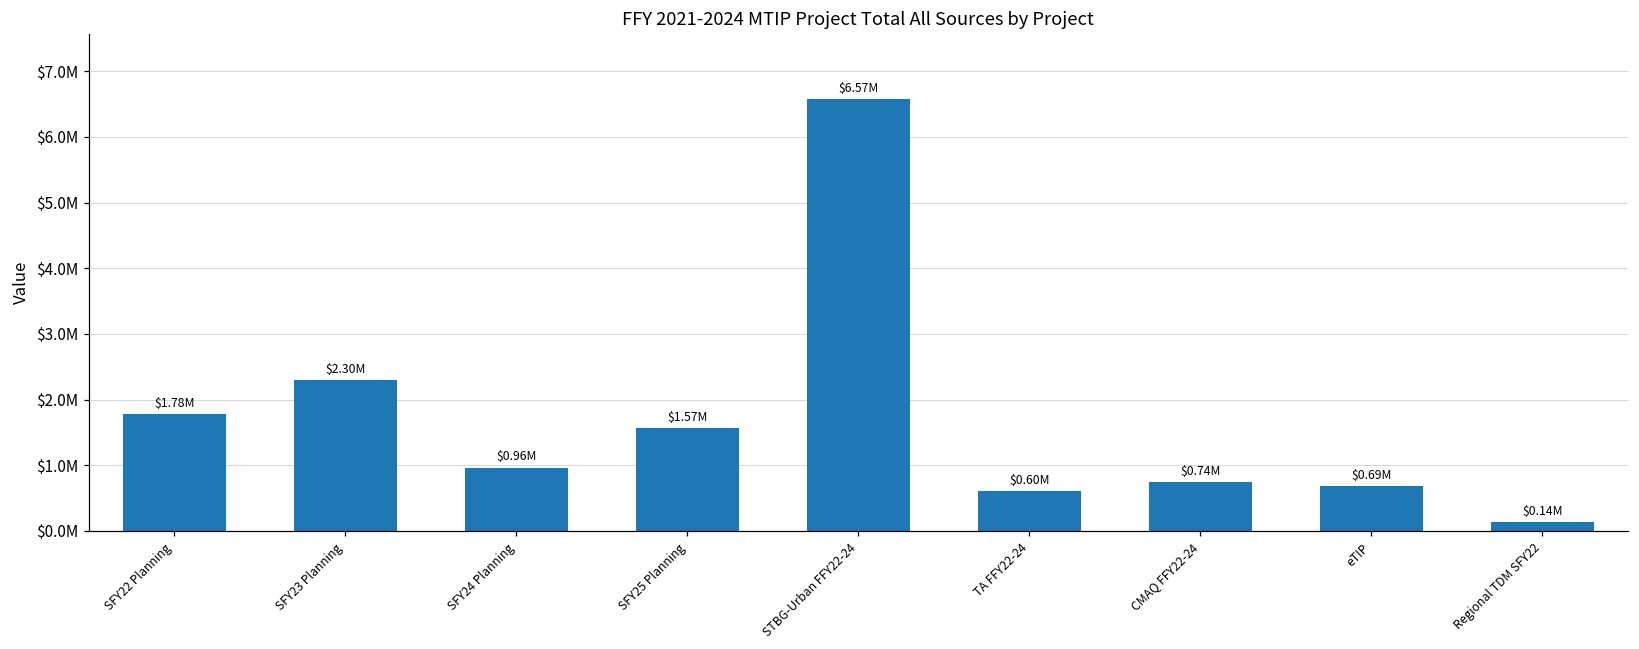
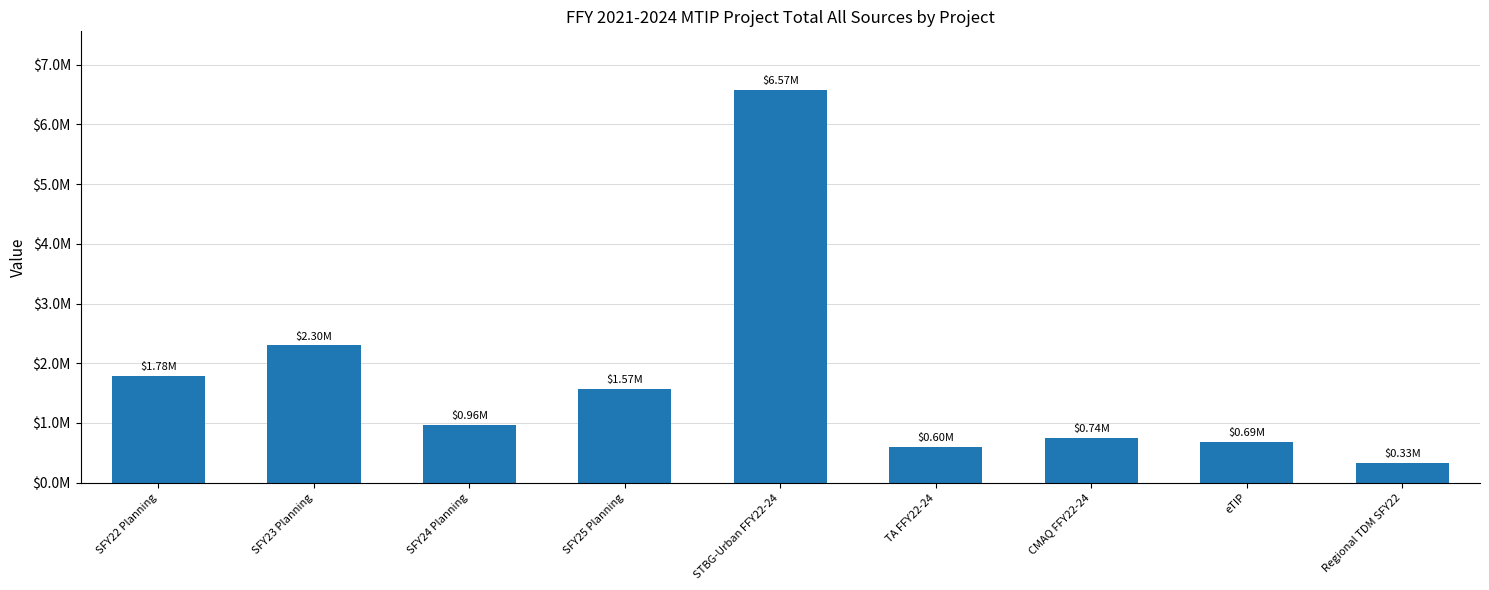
  {
    "SFY22 Planning": "$1.78M",
    "SFY23 Planning": "$2.30M",
    "SFY24 Planning": "$0.96M",
    "SFY25 Planning": "$1.57M",
    "STBG-Urban FFY22-24": "$6.57M",
    "TA FFY22-24": "$0.60M",
    "CMAQ FFY22-24": "$0.74M",
    "eTIP": "$0.69M",
-   "Regional TDM SFY22": "$0.14M"
+   "Regional TDM SFY22": "$0.33M"
  }
